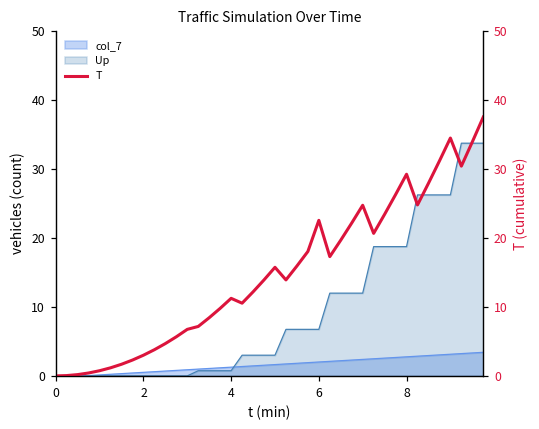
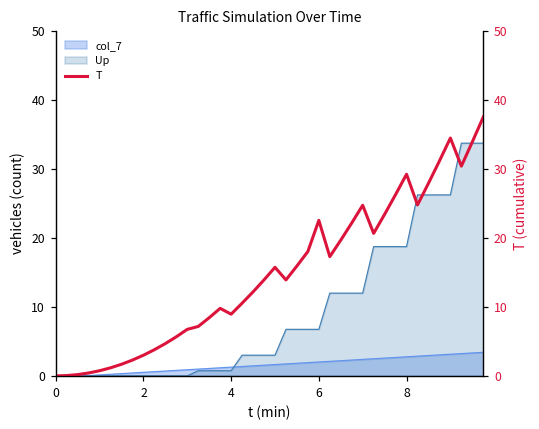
  {
    "T": {
      "0": 0,
      "2": 3,
-     "4": 11,
+     "4": 9,
      "6": 23,
      "8": 29
    }
  }
